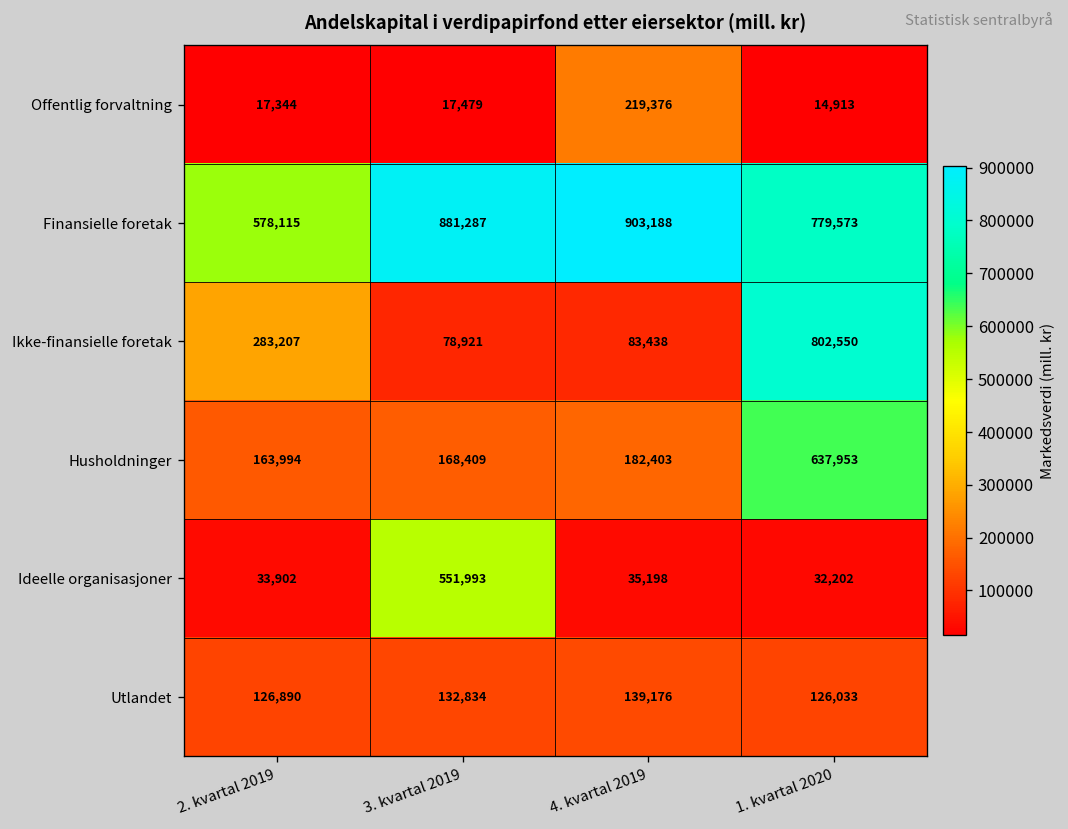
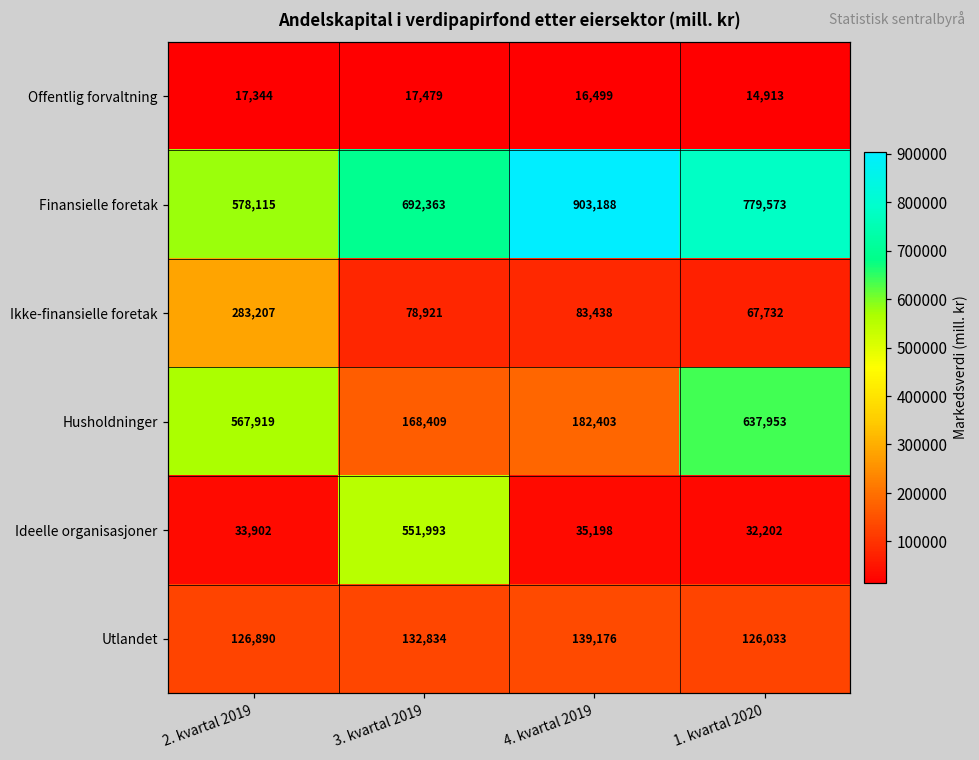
  {
    "Offentlig forvaltning": {
      "2. kvartal 2019": "17,344",
      "3. kvartal 2019": "17,479",
-     "4. kvartal 2019": "219,376",
+     "4. kvartal 2019": "16,499",
      "1. kvartal 2020": "14,913"
    },
    "Finansielle foretak": {
      "2. kvartal 2019": "578,115",
-     "3. kvartal 2019": "881,287",
+     "3. kvartal 2019": "692,363",
      "4. kvartal 2019": "903,188",
      "1. kvartal 2020": "779,573"
    },
    "Ikke-finansielle foretak": {
      "2. kvartal 2019": "283,207",
      "3. kvartal 2019": "78,921",
      "4. kvartal 2019": "83,438",
-     "1. kvartal 2020": "802,550"
+     "1. kvartal 2020": "67,732"
    },
    "Husholdninger": {
-     "2. kvartal 2019": "163,994",
+     "2. kvartal 2019": "567,919",
      "3. kvartal 2019": "168,409",
      "4. kvartal 2019": "182,403",
      "1. kvartal 2020": "637,953"
    },
    "Ideelle organisasjoner": {
      "2. kvartal 2019": "33,902",
      "3. kvartal 2019": "551,993",
      "4. kvartal 2019": "35,198",
      "1. kvartal 2020": "32,202"
    },
    "Utlandet": {
      "2. kvartal 2019": "126,890",
      "3. kvartal 2019": "132,834",
      "4. kvartal 2019": "139,176",
      "1. kvartal 2020": "126,033"
    }
  }
